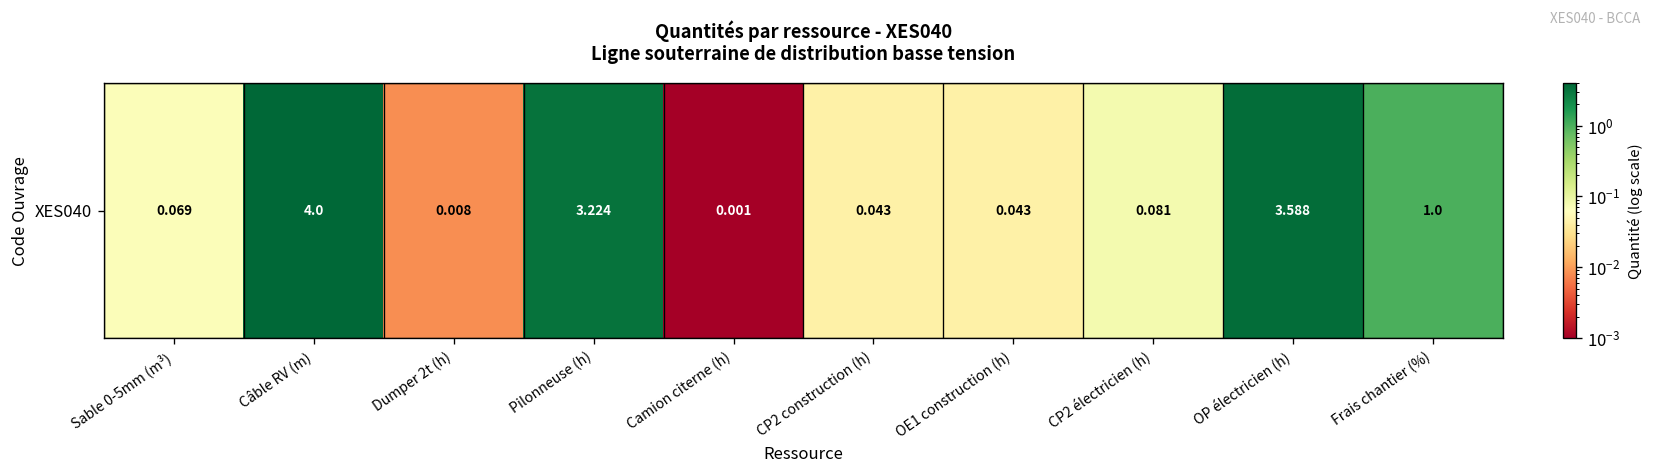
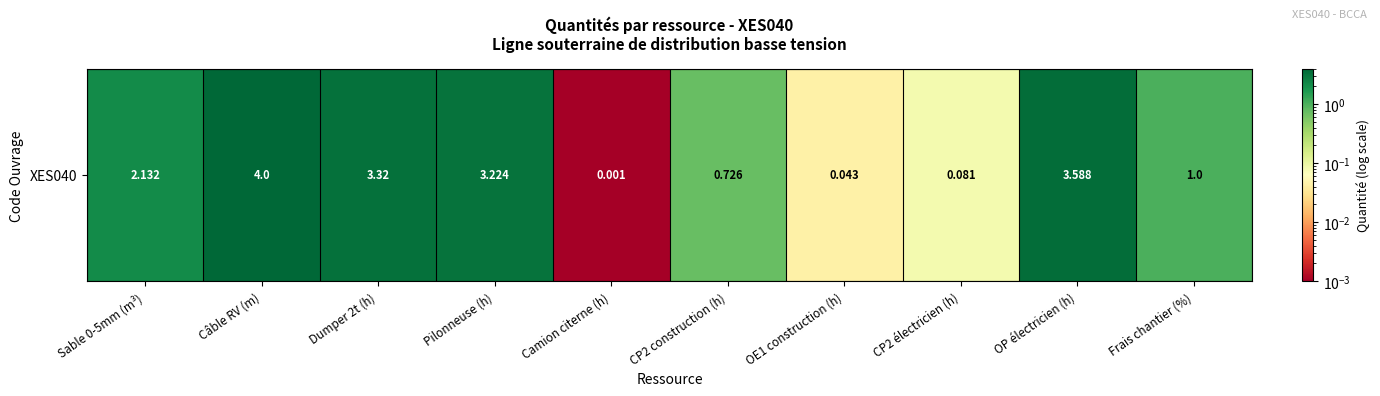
  {
    "XES040": {
-     "Sable 0-5mm (m³)": 0.069,
+     "Sable 0-5mm (m³)": 2.132,
      "Câble RV (m)": 4.0,
-     "Dumper 2t (h)": 0.008,
+     "Dumper 2t (h)": 3.32,
      "Pilonneuse (h)": 3.224,
      "Camion citerne (h)": 0.001,
-     "CP2 construction (h)": 0.043,
+     "CP2 construction (h)": 0.726,
      "OE1 construction (h)": 0.043,
      "CP2 électricien (h)": 0.081,
      "OP électricien (h)": 3.588,
      "Frais chantier (%)": 1.0
    }
  }
